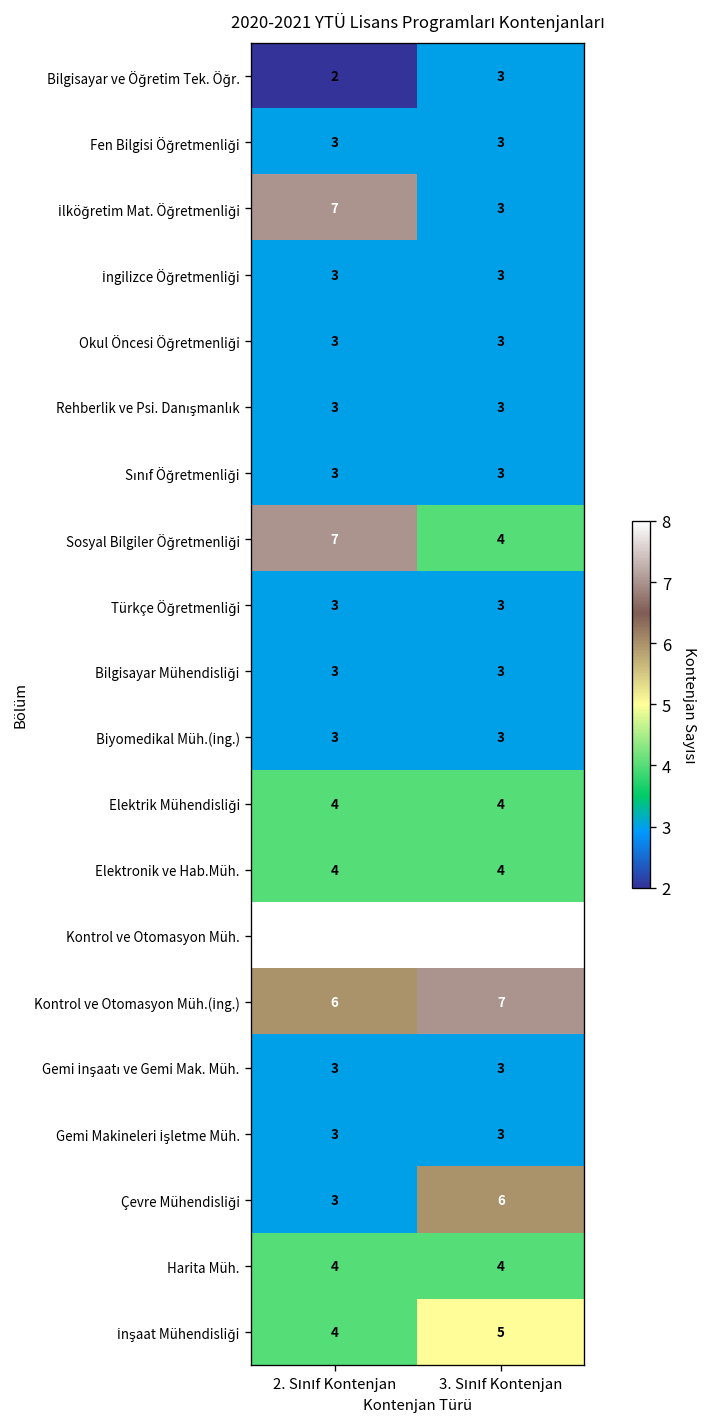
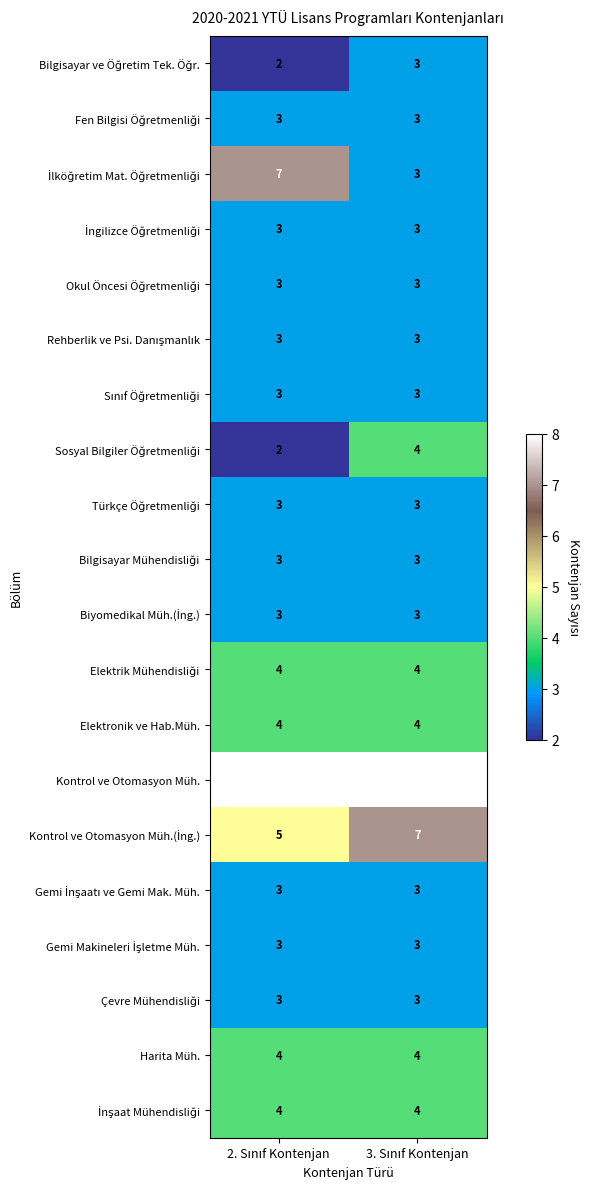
  {
    "Bilgisayar ve Öğretim Tek. Öğr.": {
      "2. Sınıf Kontenjan": 2,
      "3. Sınıf Kontenjan": 3
    },
    "Fen Bilgisi Öğretmenliği": {
      "2. Sınıf Kontenjan": 3,
      "3. Sınıf Kontenjan": 3
    },
    "İlköğretim Mat. Öğretmenliği": {
      "2. Sınıf Kontenjan": 7,
      "3. Sınıf Kontenjan": 3
    },
    "İngilizce Öğretmenliği": {
      "2. Sınıf Kontenjan": 3,
      "3. Sınıf Kontenjan": 3
    },
    "Okul Öncesi Öğretmenliği": {
      "2. Sınıf Kontenjan": 3,
      "3. Sınıf Kontenjan": 3
    },
    "Rehberlik ve Psi. Danışmanlık": {
      "2. Sınıf Kontenjan": 3,
      "3. Sınıf Kontenjan": 3
    },
    "Sınıf Öğretmenliği": {
      "2. Sınıf Kontenjan": 3,
      "3. Sınıf Kontenjan": 3
    },
    "Sosyal Bilgiler Öğretmenliği": {
-     "2. Sınıf Kontenjan": 7,
+     "2. Sınıf Kontenjan": 2,
      "3. Sınıf Kontenjan": 4
    },
    "Türkçe Öğretmenliği": {
      "2. Sınıf Kontenjan": 3,
      "3. Sınıf Kontenjan": 3
    },
    "Bilgisayar Mühendisliği": {
      "2. Sınıf Kontenjan": 3,
      "3. Sınıf Kontenjan": 3
    },
    "Biyomedikal Müh.(İng.)": {
      "2. Sınıf Kontenjan": 3,
      "3. Sınıf Kontenjan": 3
    },
    "Elektrik Mühendisliği": {
      "2. Sınıf Kontenjan": 4,
      "3. Sınıf Kontenjan": 4
    },
    "Elektronik ve Hab.Müh.": {
      "2. Sınıf Kontenjan": 4,
      "3. Sınıf Kontenjan": 4
    },
    "Kontrol ve Otomasyon Müh.(İng.)": {
-     "2. Sınıf Kontenjan": 6,
+     "2. Sınıf Kontenjan": 5,
      "3. Sınıf Kontenjan": 7
    },
    "Gemi İnşaatı ve Gemi Mak. Müh.": {
      "2. Sınıf Kontenjan": 3,
      "3. Sınıf Kontenjan": 3
    },
    "Gemi Makineleri İşletme Müh.": {
      "2. Sınıf Kontenjan": 3,
      "3. Sınıf Kontenjan": 3
    },
    "Çevre Mühendisliği": {
      "2. Sınıf Kontenjan": 3,
-     "3. Sınıf Kontenjan": 6
+     "3. Sınıf Kontenjan": 3
    },
    "Harita Müh.": {
      "2. Sınıf Kontenjan": 4,
      "3. Sınıf Kontenjan": 4
    },
    "İnşaat Mühendisliği": {
      "2. Sınıf Kontenjan": 4,
-     "3. Sınıf Kontenjan": 5
+     "3. Sınıf Kontenjan": 4
    }
  }
